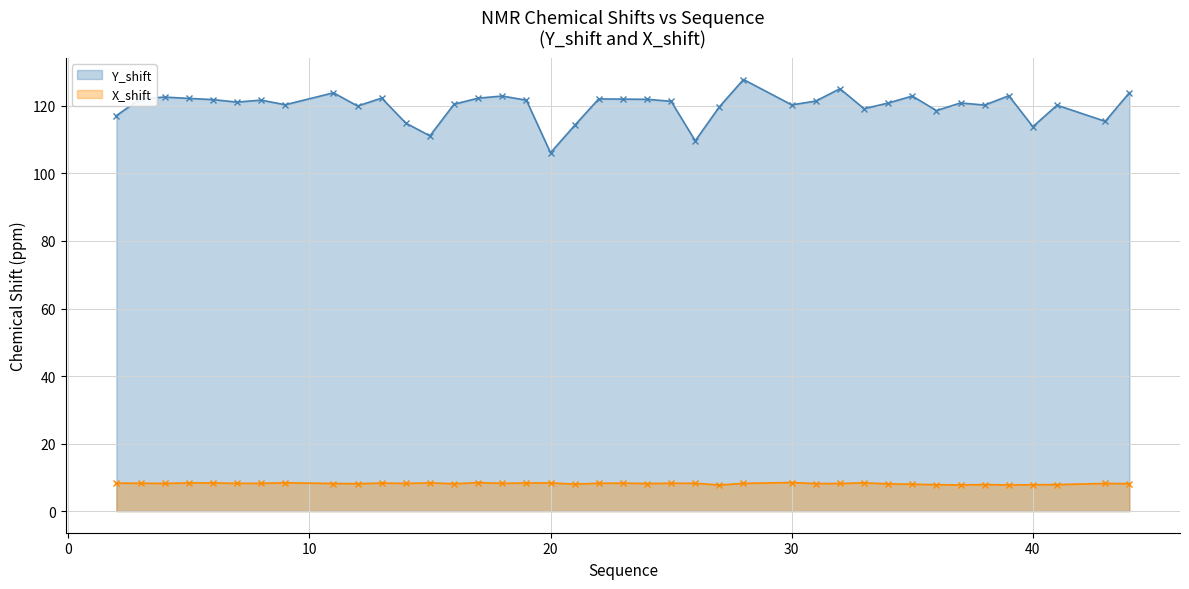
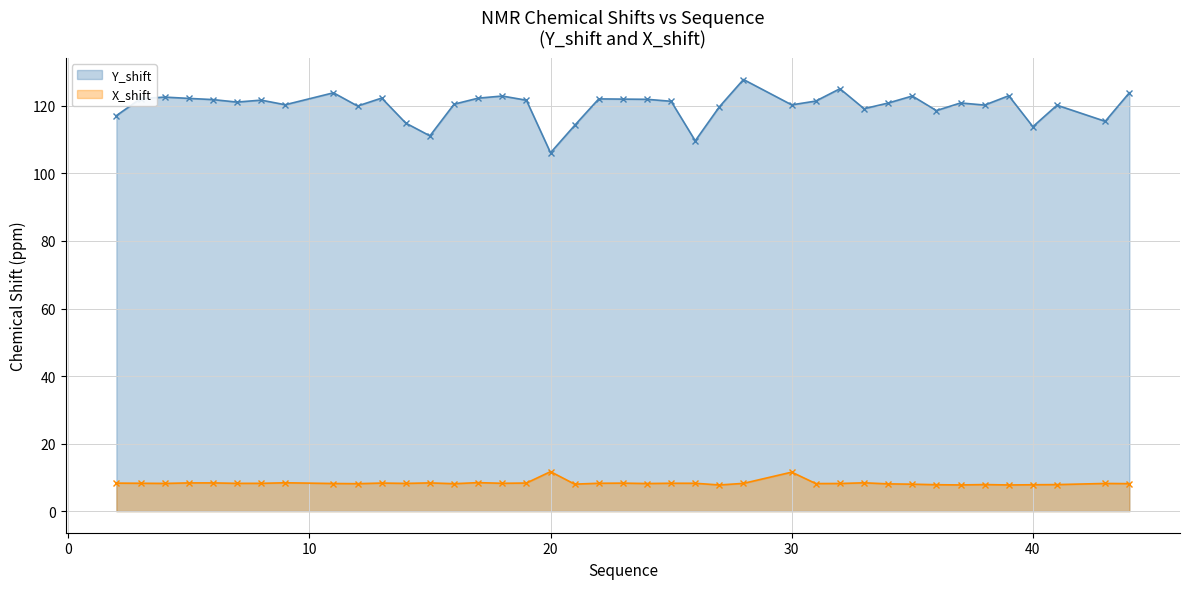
  {
    "Y_shift": {
      "20": 106,
      "30": 120,
      "40": 114
    },
    "X_shift": {
-     "20": 8,
-     "30": 8,
+     "20": 12,
+     "30": 12,
      "40": 8
    }
  }
